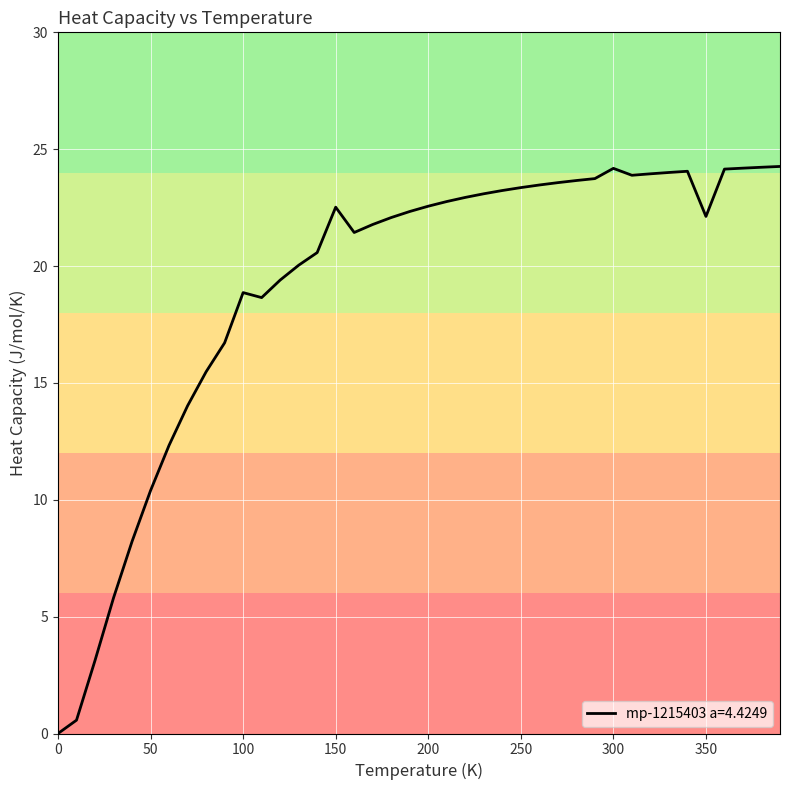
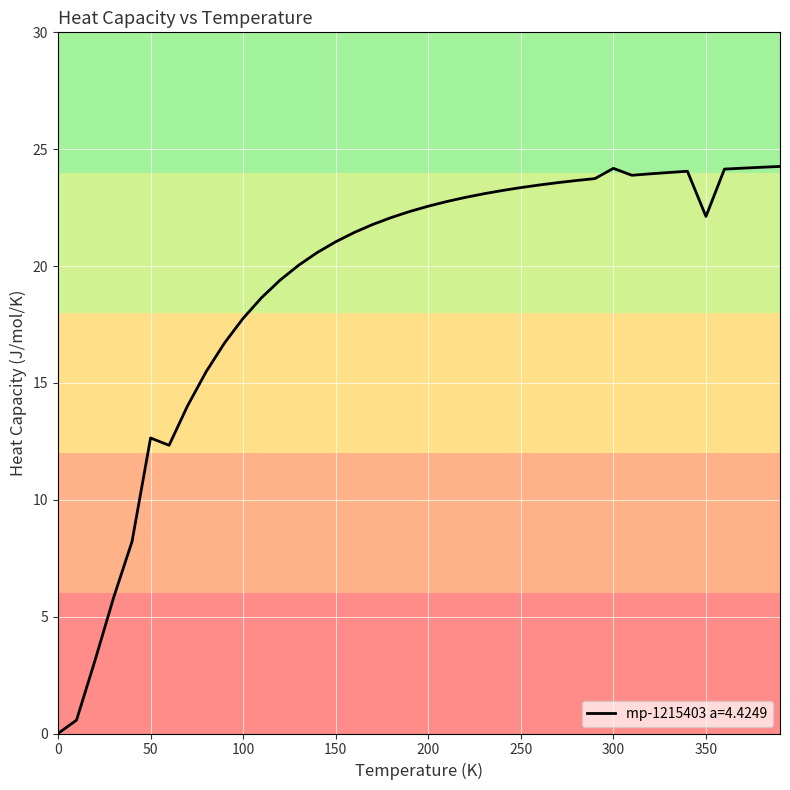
  {
    "0": 0.0,
-   "50": 10.4,
-   "100": 18.9,
-   "150": 22.5,
+   "50": 12.6,
+   "100": 17.8,
+   "150": 21.0,
    "200": 22.6,
    "250": 23.4,
    "300": 24.2,
    "350": 22.1
  }
